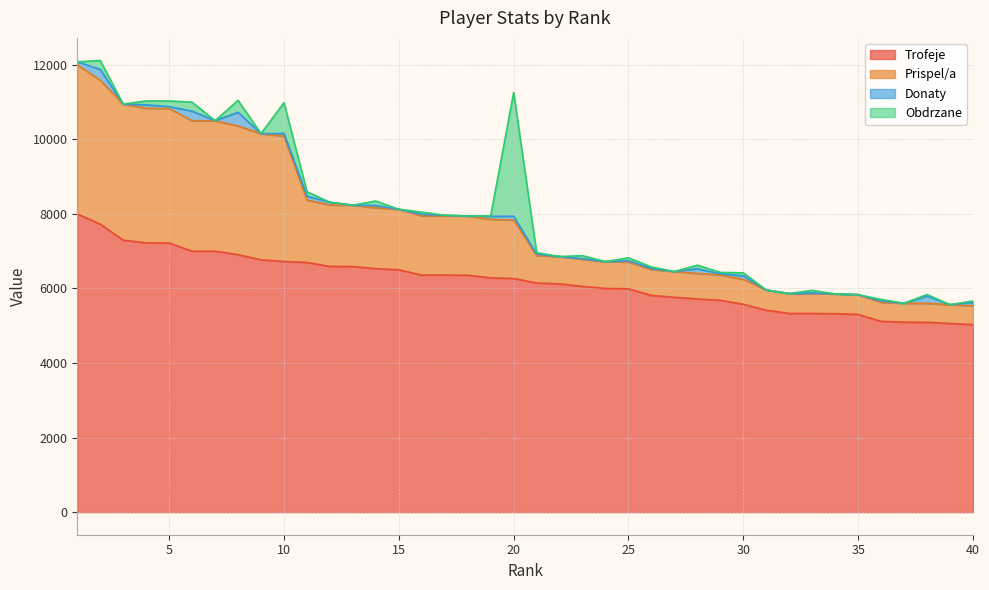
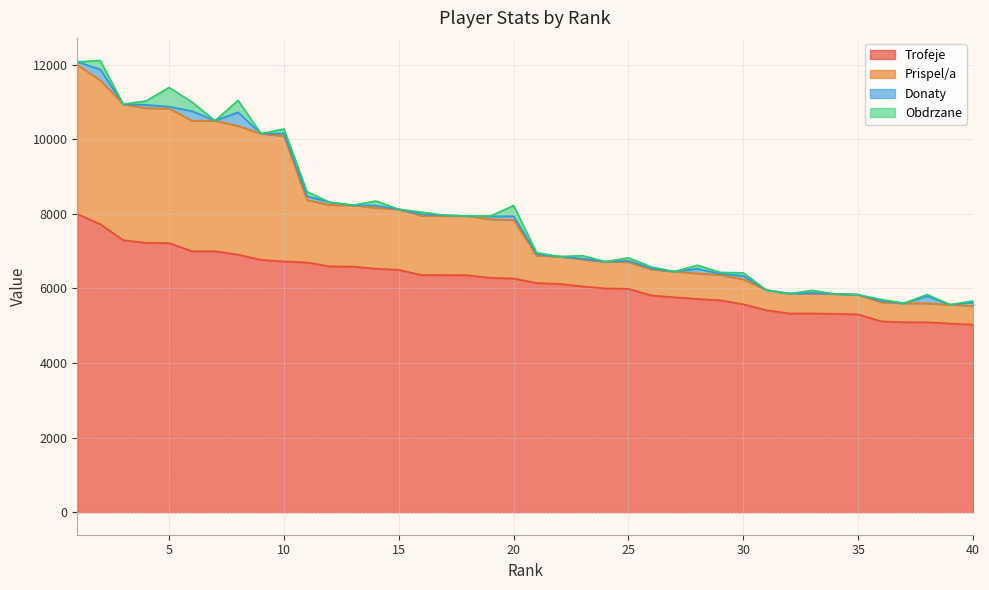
  {
    "Donaty": {
      "10": 100,
      "20": 100,
      "30": 100
    },
    "Obdrzane": {
-     "5": 200,
-     "10": 800,
-     "20": 3300,
+     "5": 500,
+     "10": 100,
+     "20": 300,
      "25": 100,
      "30": 100
    }
  }
